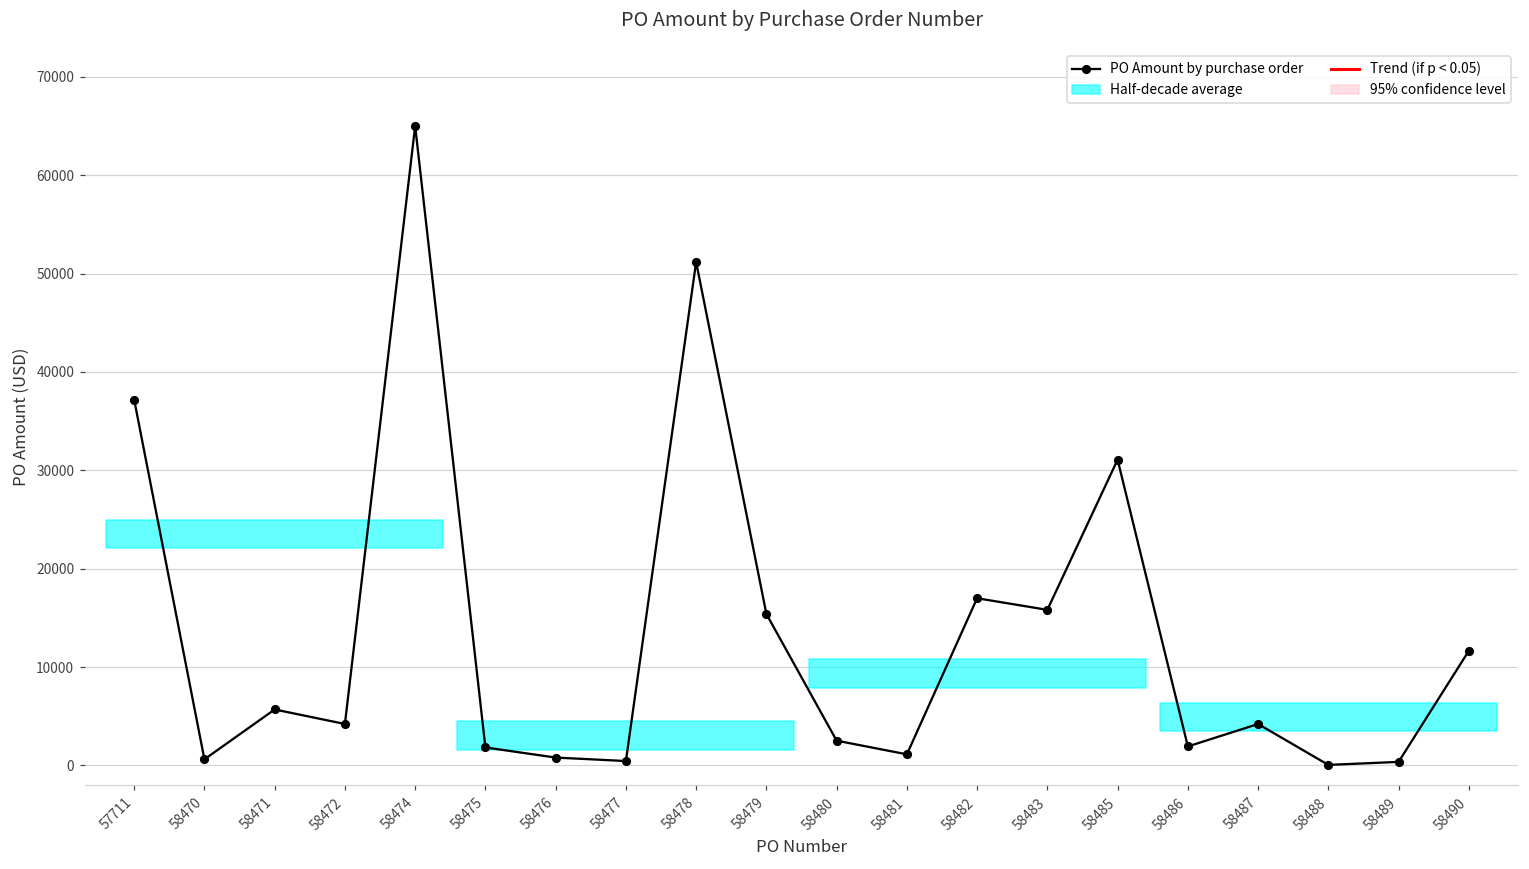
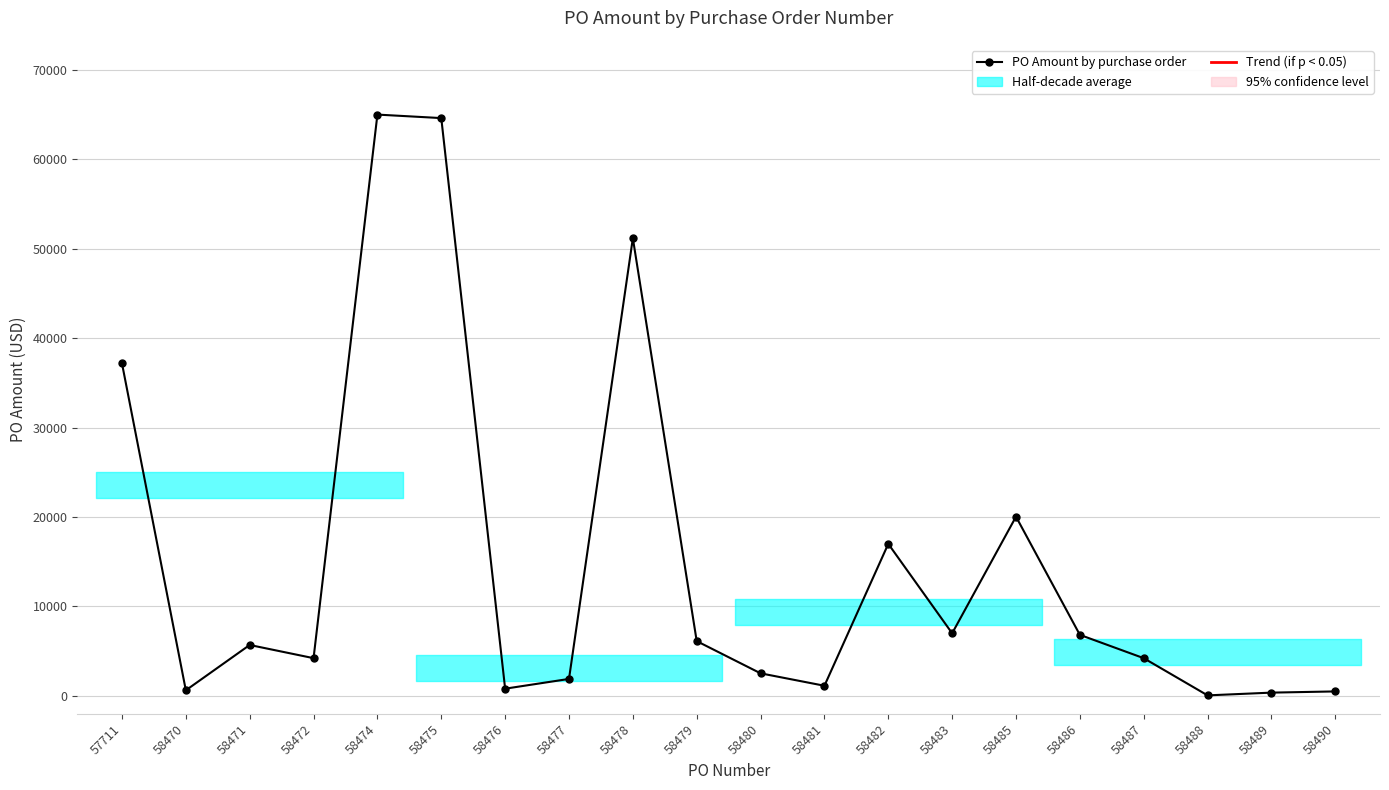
  {
    "PO Amount by purchase order": {
      "57711": 37000,
      "58470": 1000,
      "58471": 6000,
      "58472": 4000,
      "58474": 65000,
-     "58475": 2000,
+     "58475": 65000,
      "58476": 1000,
-     "58477": 0,
+     "58477": 2000,
      "58478": 51000,
-     "58479": 15000,
+     "58479": 6000,
      "58480": 3000,
      "58481": 1000,
      "58482": 17000,
-     "58483": 16000,
-     "58485": 31000,
-     "58486": 2000,
+     "58483": 7000,
+     "58485": 20000,
+     "58486": 7000,
      "58487": 4000,
      "58488": 0,
      "58489": 0,
-     "58490": 12000
+     "58490": 1000
    }
  }
